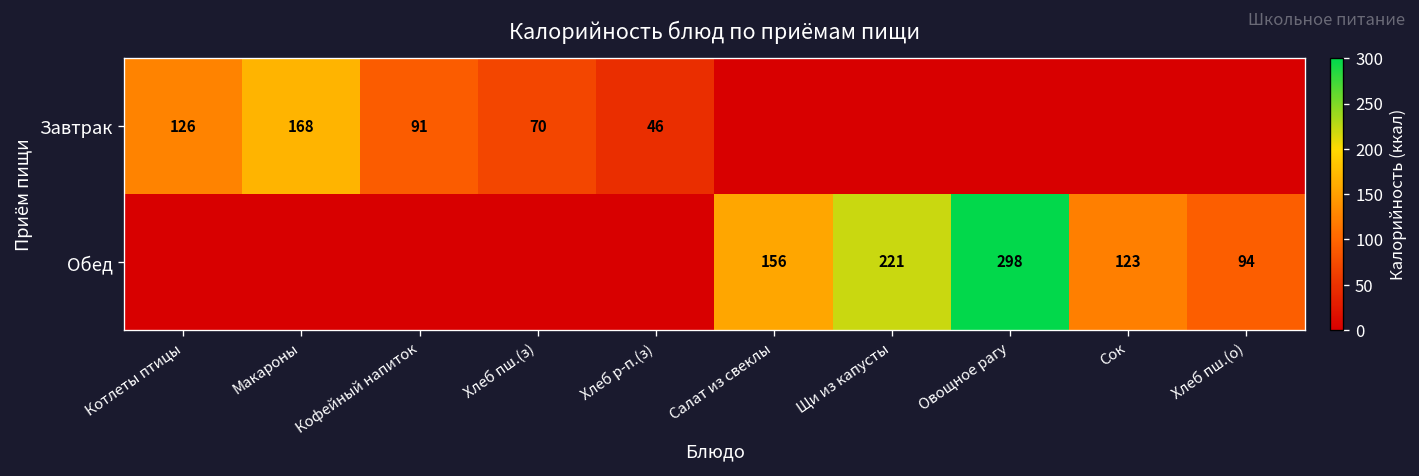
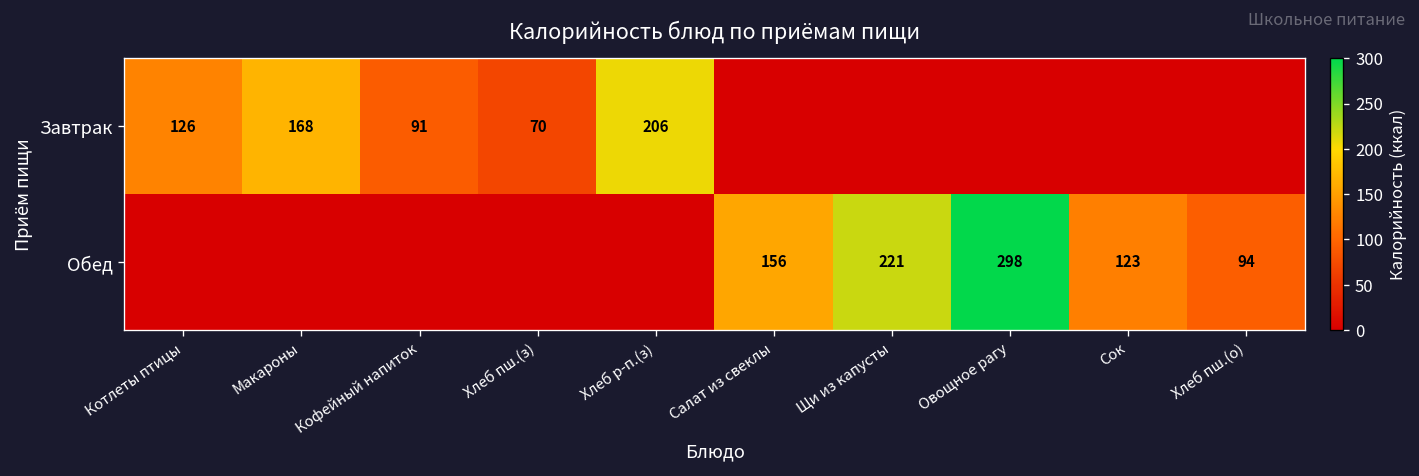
  {
    "Завтрак": {
      "Котлеты птицы": 126,
      "Макароны": 168,
      "Кофейный напиток": 91,
      "Хлеб пш.(з)": 70,
-     "Хлеб р-п.(з)": 46
+     "Хлеб р-п.(з)": 206
    },
    "Обед": {
      "Салат из свеклы": 156,
      "Щи из капусты": 221,
      "Овощное рагу": 298,
      "Сок": 123,
      "Хлеб пш.(о)": 94
    }
  }
